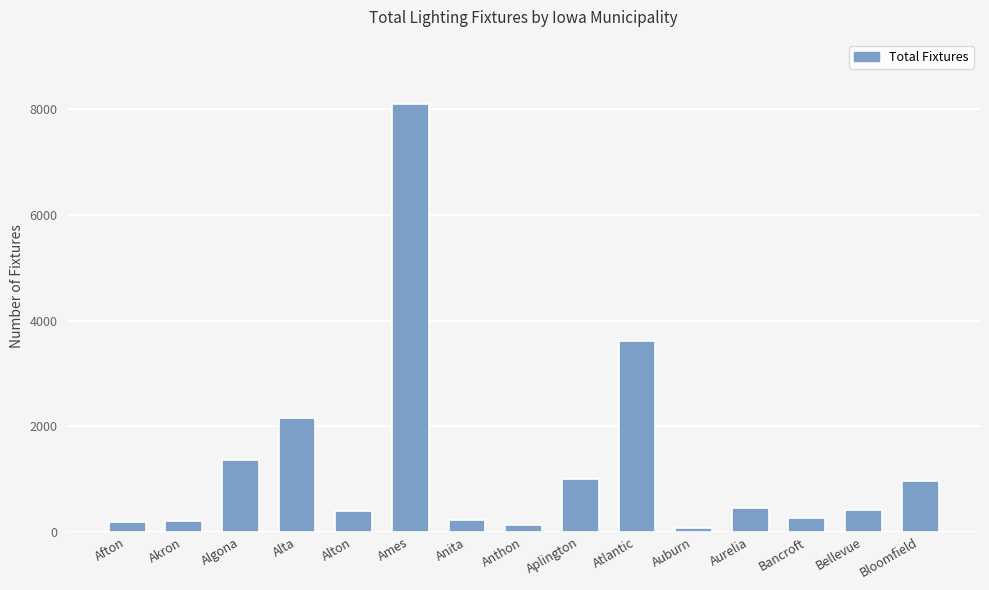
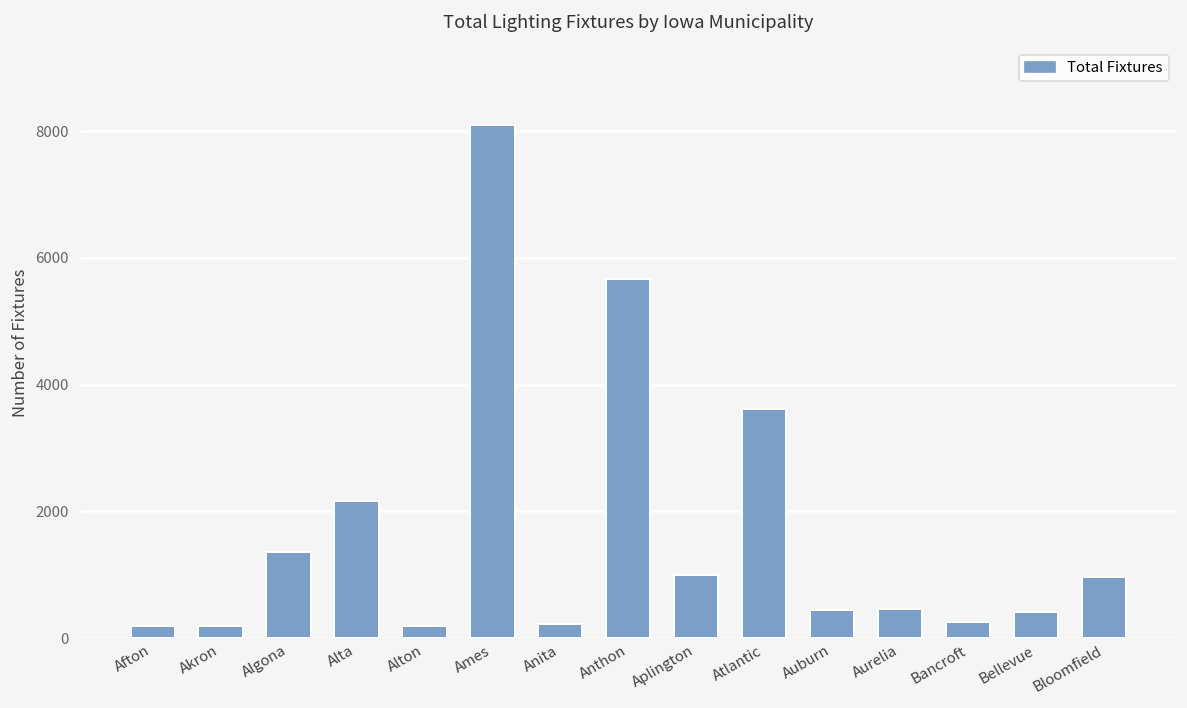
  {
    "Afton": 200,
    "Akron": 200,
    "Algona": 1400,
    "Alta": 2200,
-   "Alton": 400,
+   "Alton": 200,
    "Ames": 8100,
    "Anita": 200,
-   "Anthon": 100,
+   "Anthon": 5700,
    "Aplington": 1000,
    "Atlantic": 3600,
-   "Auburn": 100,
+   "Auburn": 500,
    "Aurelia": 500,
    "Bancroft": 300,
    "Bellevue": 400,
    "Bloomfield": 1000
  }
